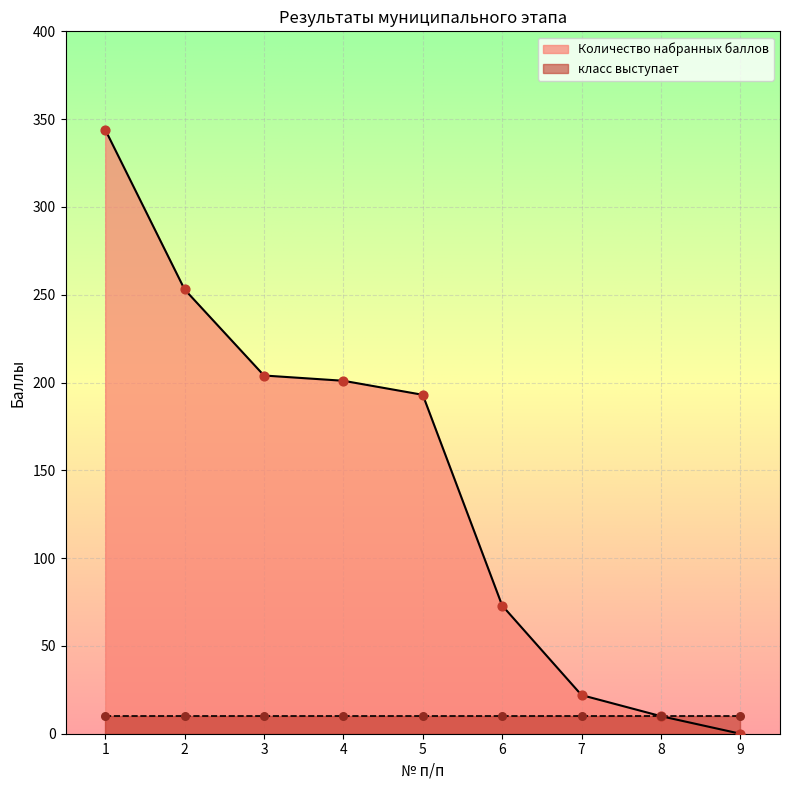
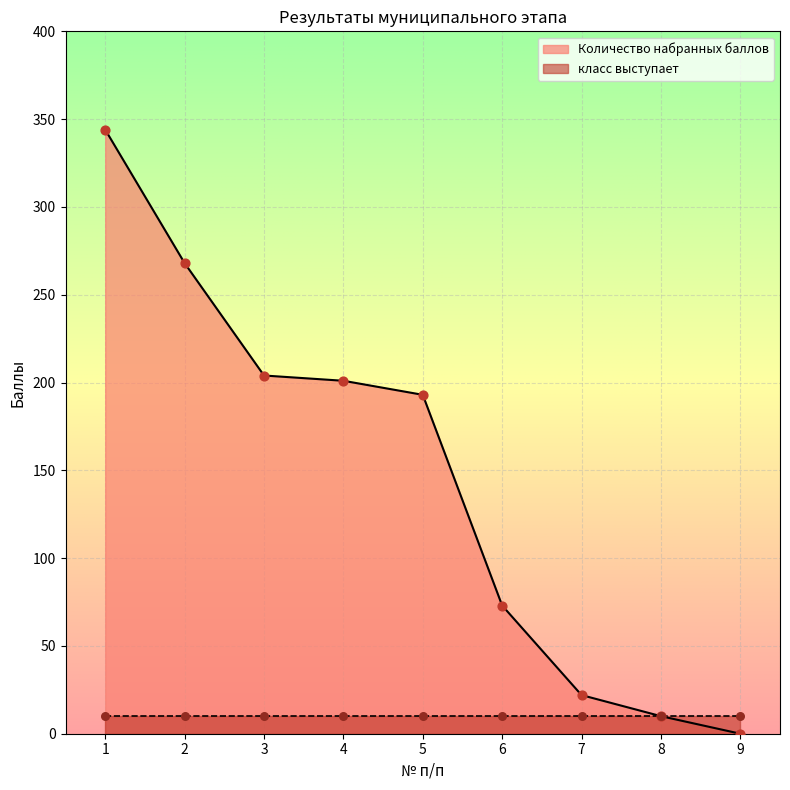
  {
    "Количество набранных баллов": {
      "1": 344,
-     "2": 253,
+     "2": 268,
      "3": 204,
      "4": 201,
      "5": 193,
      "6": 73,
      "7": 22,
      "9": 0
    },
    "класс выступает": {
      "1": 10,
      "2": 10,
      "3": 10,
      "4": 10,
      "5": 10,
      "6": 10,
      "7": 10,
      "9": 10
    }
  }
